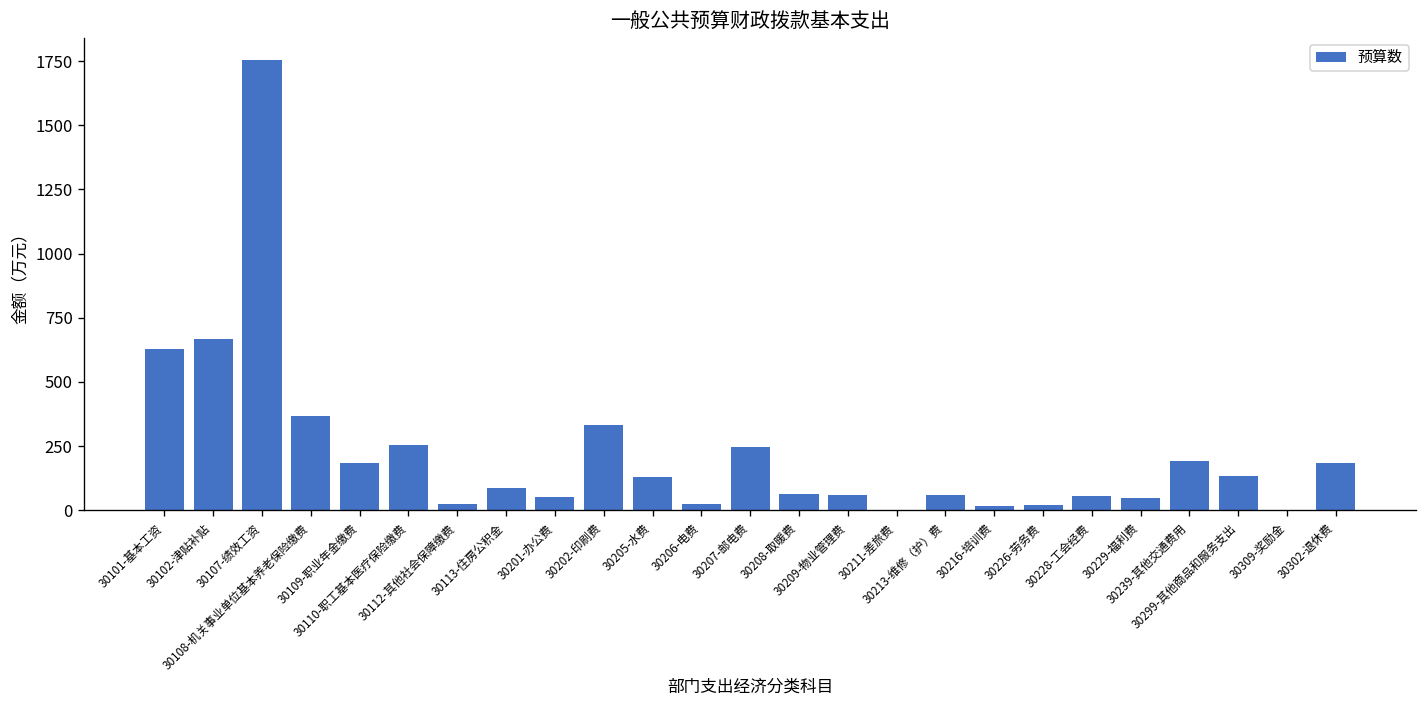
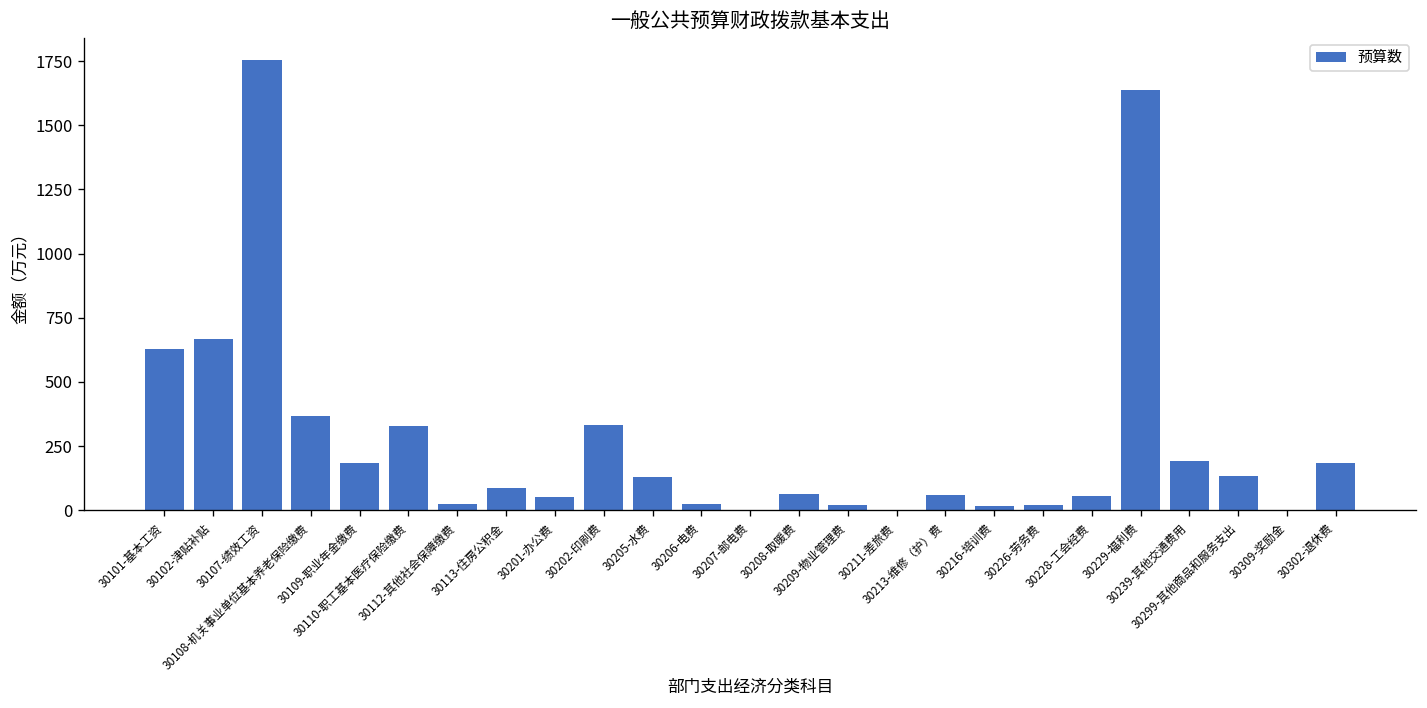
  {
    "30101-基本工资": 630,
    "30102-津贴补贴": 670,
    "30107-绩效工资": 1750,
    "30108-机关事业单位基本养老保险缴费": 370,
    "30109-职业年金缴费": 180,
-   "30110-职工基本医疗保险缴费": 260,
+   "30110-职工基本医疗保险缴费": 330,
    "30112-其他社会保障缴费": 20,
    "30113-住房公积金": 90,
    "30201-办公费": 50,
    "30202-印刷费": 330,
    "30205-水费": 130,
    "30206-电费": 30,
-   "30207-邮电费": 250,
+   "30207-邮电费": 0,
    "30208-取暖费": 60,
-   "30209-物业管理费": 60,
+   "30209-物业管理费": 20,
    "30213-维修（护）费": 60,
    "30216-培训费": 20,
    "30226-劳务费": 20,
    "30228-工会经费": 50,
-   "30229-福利费": 50,
+   "30229-福利费": 1640,
    "30239-其他交通费用": 190,
    "30299-其他商品和服务支出": 140,
    "30302-退休费": 190
  }
